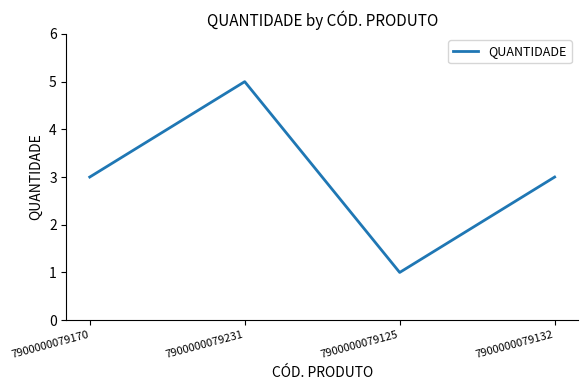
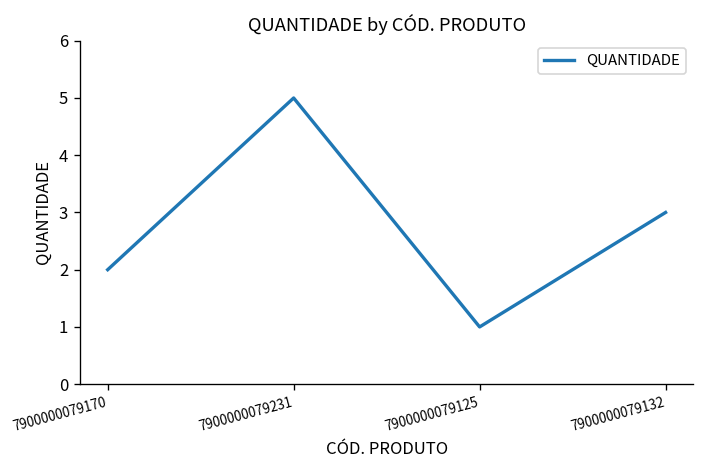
  {
-   "7900000079170": 3,
+   "7900000079170": 2,
    "7900000079231": 5,
    "7900000079125": 1,
    "7900000079132": 3
  }
